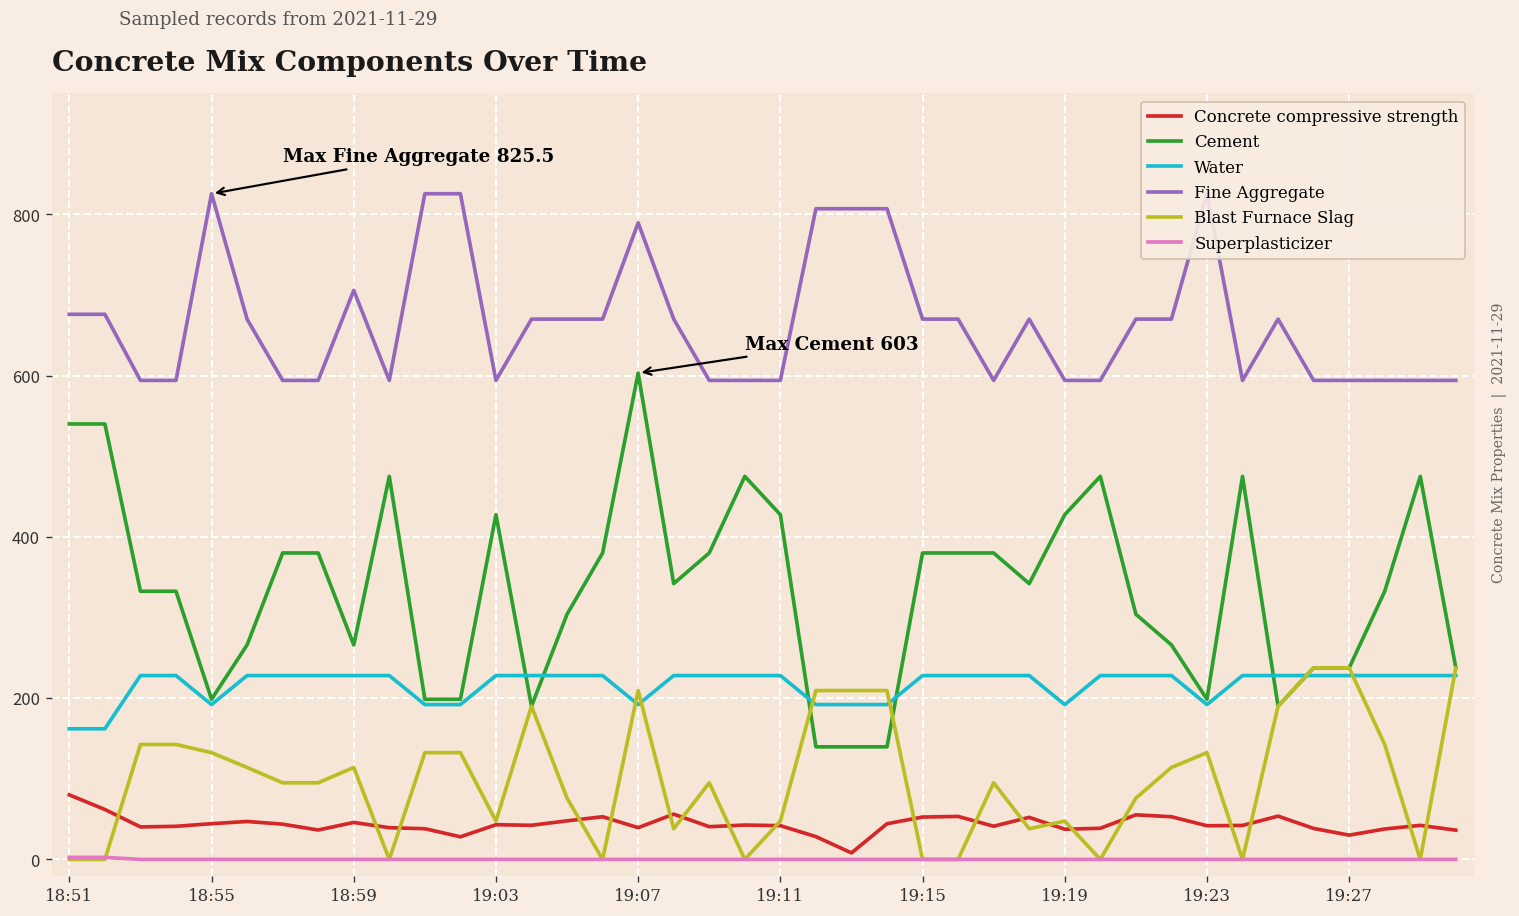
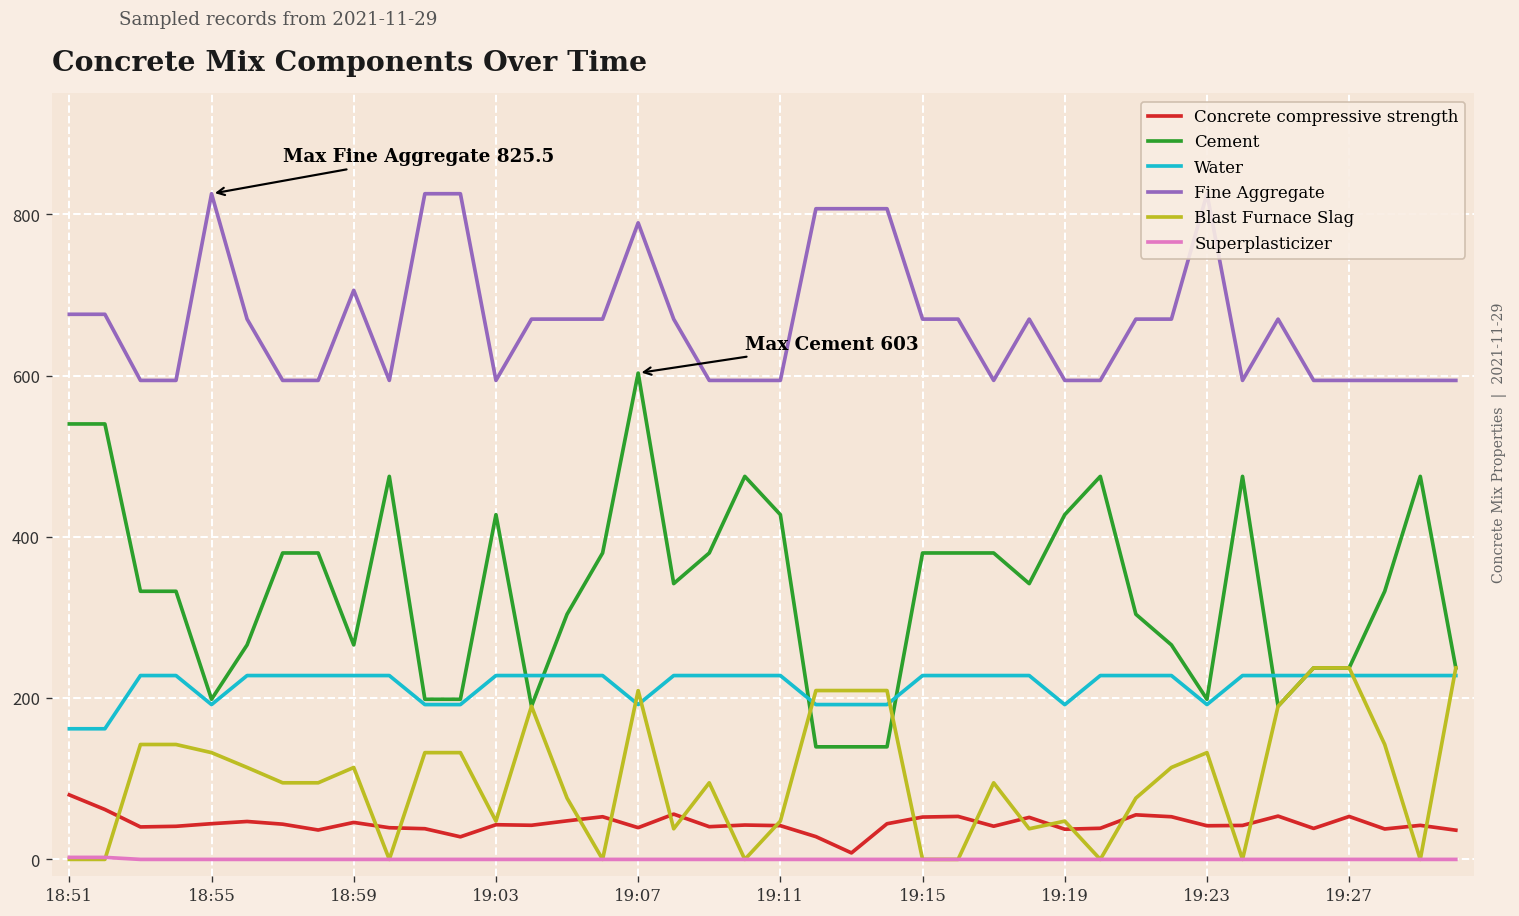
  {
    "Concrete compressive strength": {
      "18:51": 80,
      "18:55": 40,
      "18:59": 50,
      "19:03": 40,
      "19:07": 40,
      "19:11": 40,
      "19:15": 50,
      "19:19": 40,
      "19:23": 40,
-     "19:27": 30
+     "19:27": 50
    },
    "Cement": {
      "19:07": 603
    },
    "Water": {
      "18:51": 160,
      "18:55": 190,
      "18:59": 230,
      "19:03": 230,
      "19:07": 190,
      "19:11": 230,
      "19:15": 230,
      "19:19": 190,
      "19:23": 190,
      "19:27": 230
    },
    "Fine Aggregate": {
      "18:51": 680,
      "18:55": 830,
      "18:59": 710,
      "19:03": 590,
      "19:07": 790,
      "19:15": 670,
      "19:19": 590,
      "19:27": 590
    },
    "Blast Furnace Slag": {
      "18:55": 130,
      "18:59": 110,
      "19:03": 50,
      "19:07": 210,
      "19:11": 50,
      "19:19": 50,
      "19:23": 130
    },
    "Superplasticizer": {
      "18:55": 0,
      "18:59": 0,
      "19:03": 0,
      "19:07": 0,
      "19:11": 0,
      "19:19": 0,
      "19:23": 0,
      "19:27": 0
    }
  }
